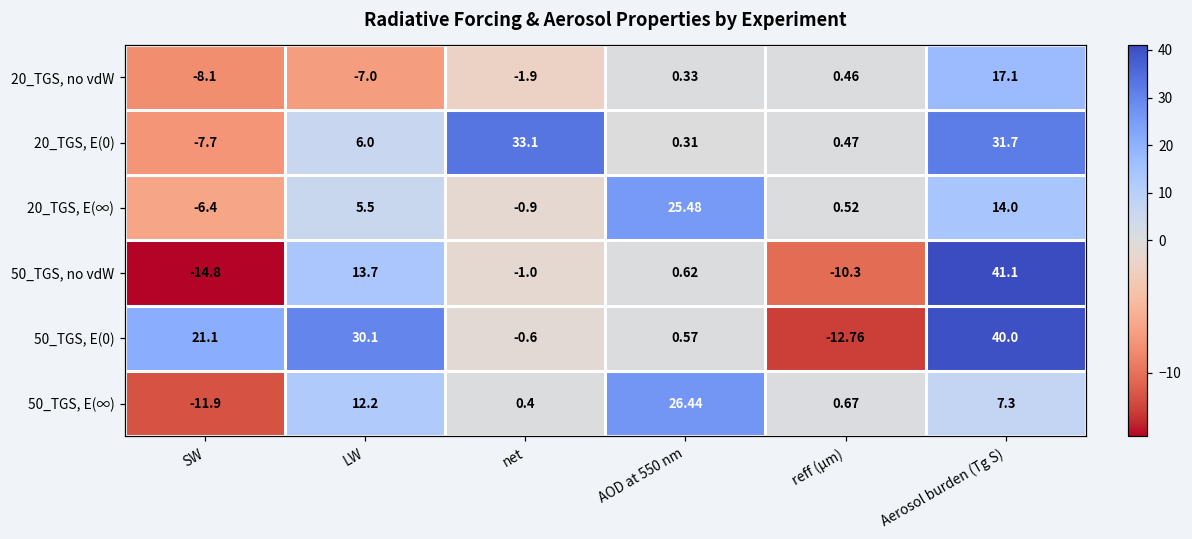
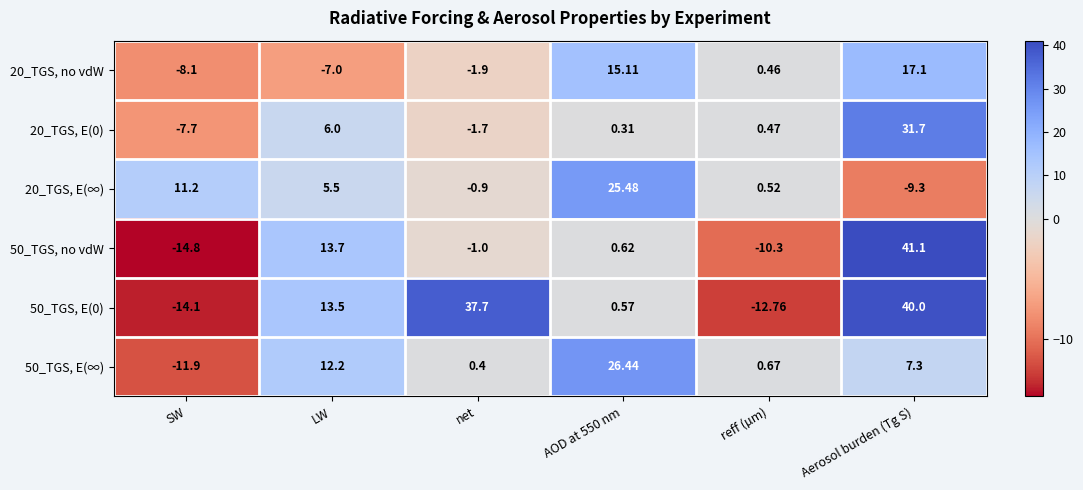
  {
    "20_TGS, no vdW": {
      "SW": -8.1,
      "LW": -7.0,
      "net": -1.9,
-     "AOD at 550 nm": 0.33,
+     "AOD at 550 nm": 15.11,
      "reff (µm)": 0.46,
      "Aerosol burden (Tg S)": 17.1
    },
    "20_TGS, E(0)": {
      "SW": -7.7,
      "LW": 6.0,
-     "net": 33.1,
+     "net": -1.7,
      "AOD at 550 nm": 0.31,
      "reff (µm)": 0.47,
      "Aerosol burden (Tg S)": 31.7
    },
    "20_TGS, E(∞)": {
-     "SW": -6.4,
+     "SW": 11.2,
      "LW": 5.5,
      "net": -0.9,
      "AOD at 550 nm": 25.48,
      "reff (µm)": 0.52,
-     "Aerosol burden (Tg S)": 14.0
+     "Aerosol burden (Tg S)": -9.3
    },
    "50_TGS, no vdW": {
      "SW": -14.8,
      "LW": 13.7,
      "net": -1.0,
      "AOD at 550 nm": 0.62,
      "reff (µm)": -10.3,
      "Aerosol burden (Tg S)": 41.1
    },
    "50_TGS, E(0)": {
-     "SW": 21.1,
-     "LW": 30.1,
-     "net": -0.6,
+     "SW": -14.1,
+     "LW": 13.5,
+     "net": 37.7,
      "AOD at 550 nm": 0.57,
      "reff (µm)": -12.76,
      "Aerosol burden (Tg S)": 40.0
    },
    "50_TGS, E(∞)": {
      "SW": -11.9,
      "LW": 12.2,
      "net": 0.4,
      "AOD at 550 nm": 26.44,
      "reff (µm)": 0.67,
      "Aerosol burden (Tg S)": 7.3
    }
  }
